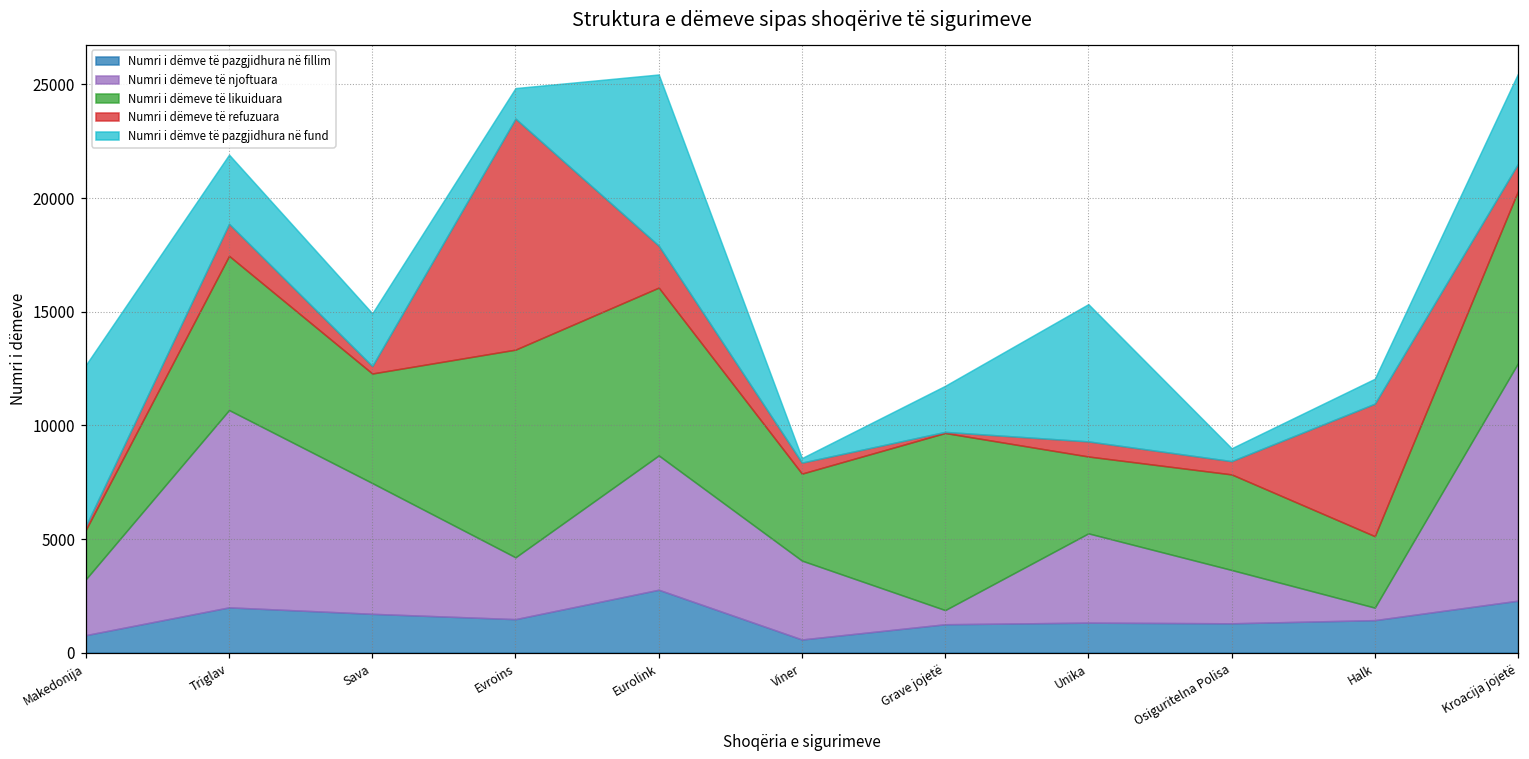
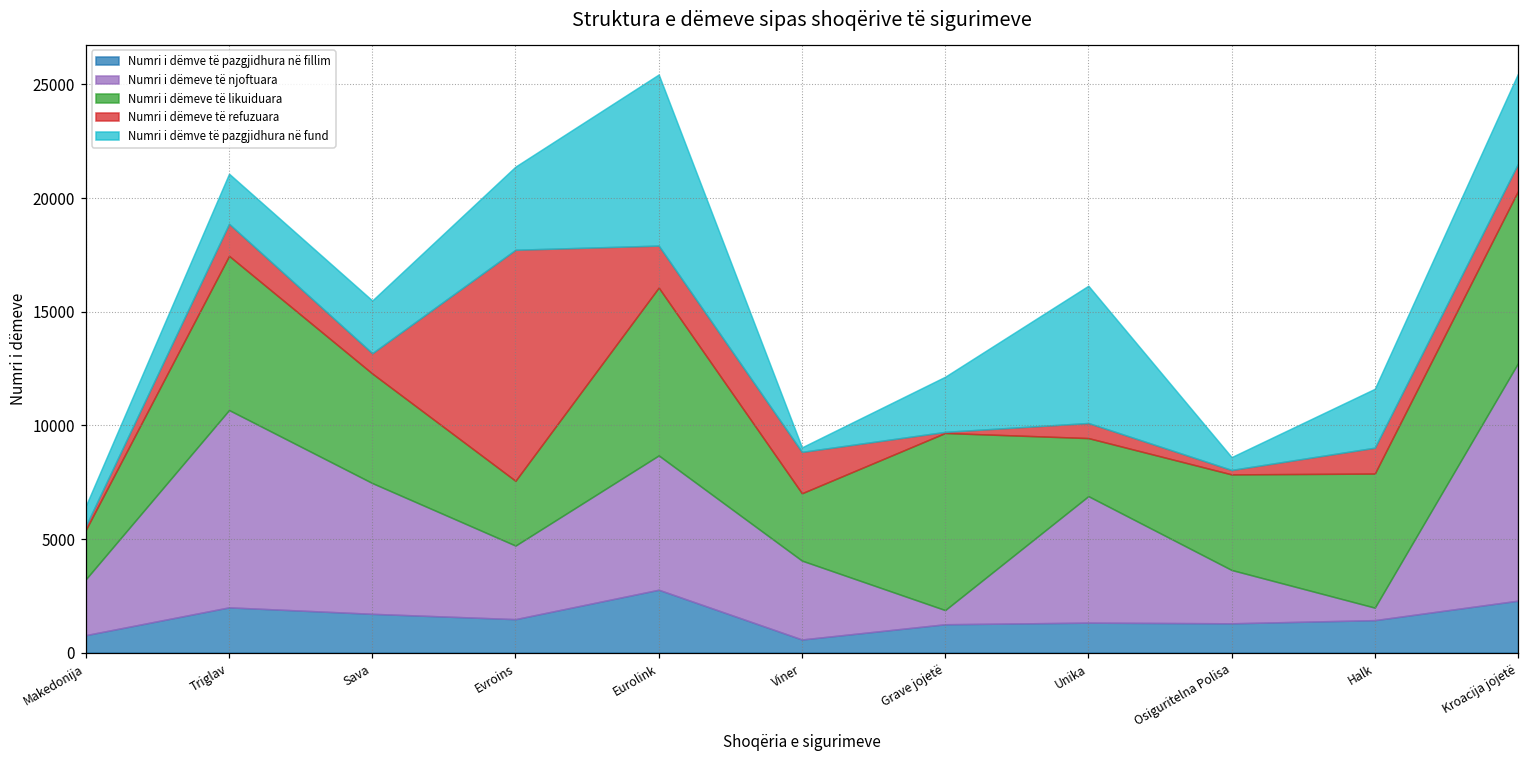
  {
    "Numri i dëmve të pazgjidhura në fillim": {
      "Makedonija": 800,
      "Triglav": 2000,
      "Sava": 1700,
      "Evroins": 1500,
      "Eurolink": 2800,
      "Viner": 600,
      "Grave jojetë": 1200,
      "Unika": 1300,
      "Osiguritelna Polisa": 1300,
      "Halk": 1400,
      "Kroacija jojetë": 2300
    },
    "Numri i dëmeve të njoftuara": {
      "Makedonija": 2500,
      "Triglav": 8700,
      "Sava": 5800,
-     "Evroins": 2700,
+     "Evroins": 3200,
      "Eurolink": 5900,
      "Viner": 3500,
      "Grave jojetë": 600,
-     "Unika": 3900,
+     "Unika": 5600,
      "Osiguritelna Polisa": 2300,
      "Halk": 600,
      "Kroacija jojetë": 10500
    },
    "Numri i dëmeve të likuiduara": {
      "Makedonija": 2200,
      "Triglav": 6800,
      "Sava": 4800,
-     "Evroins": 9100,
+     "Evroins": 2900,
      "Eurolink": 7400,
-     "Viner": 3800,
-     "Unika": 3400,
+     "Viner": 3000,
+     "Unika": 2600,
      "Osiguritelna Polisa": 4200,
-     "Halk": 3100,
+     "Halk": 5900,
      "Kroacija jojetë": 7600
    },
    "Numri i dëmeve të refuzuara": {
      "Makedonija": 200,
      "Triglav": 1400,
-     "Sava": 300,
+     "Sava": 900,
      "Evroins": 10200,
      "Eurolink": 1800,
-     "Viner": 500,
+     "Viner": 1800,
      "Unika": 700,
-     "Osiguritelna Polisa": 600,
-     "Halk": 5800,
+     "Osiguritelna Polisa": 200,
+     "Halk": 1100,
      "Kroacija jojetë": 1200
    },
    "Numri i dëmve të pazgjidhura në fund": {
-     "Makedonija": 7100,
-     "Triglav": 3000,
+     "Makedonija": 900,
+     "Triglav": 2200,
      "Sava": 2300,
-     "Evroins": 1300,
+     "Evroins": 3700,
      "Eurolink": 7500,
      "Viner": 200,
-     "Grave jojetë": 2000,
+     "Grave jojetë": 2400,
      "Unika": 6000,
      "Osiguritelna Polisa": 600,
-     "Halk": 1100,
+     "Halk": 2600,
      "Kroacija jojetë": 4000
    }
  }
